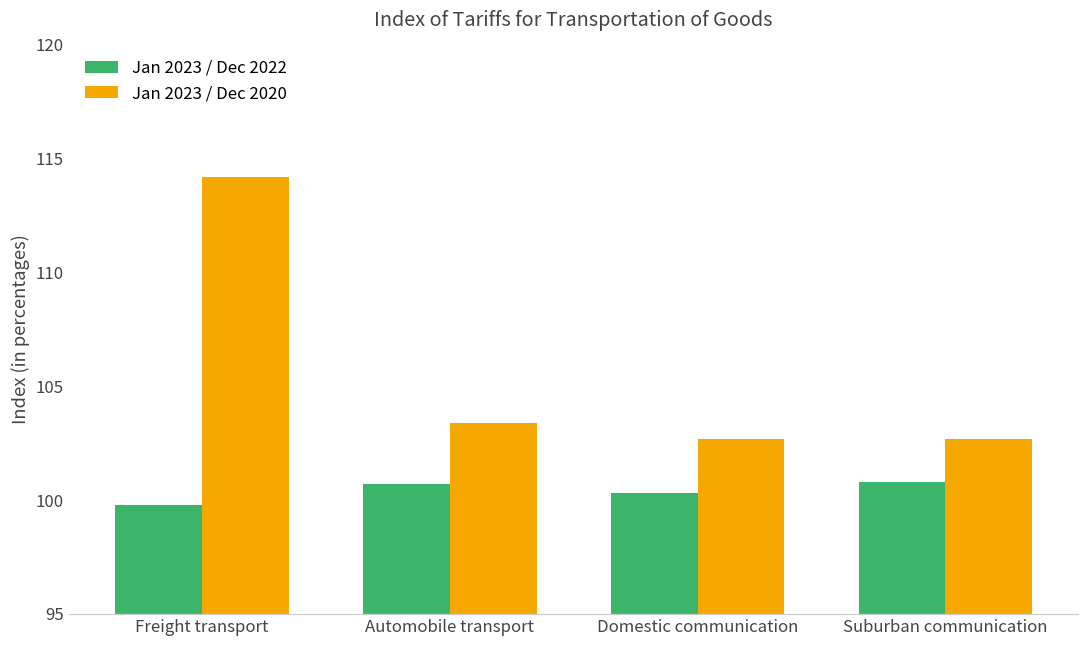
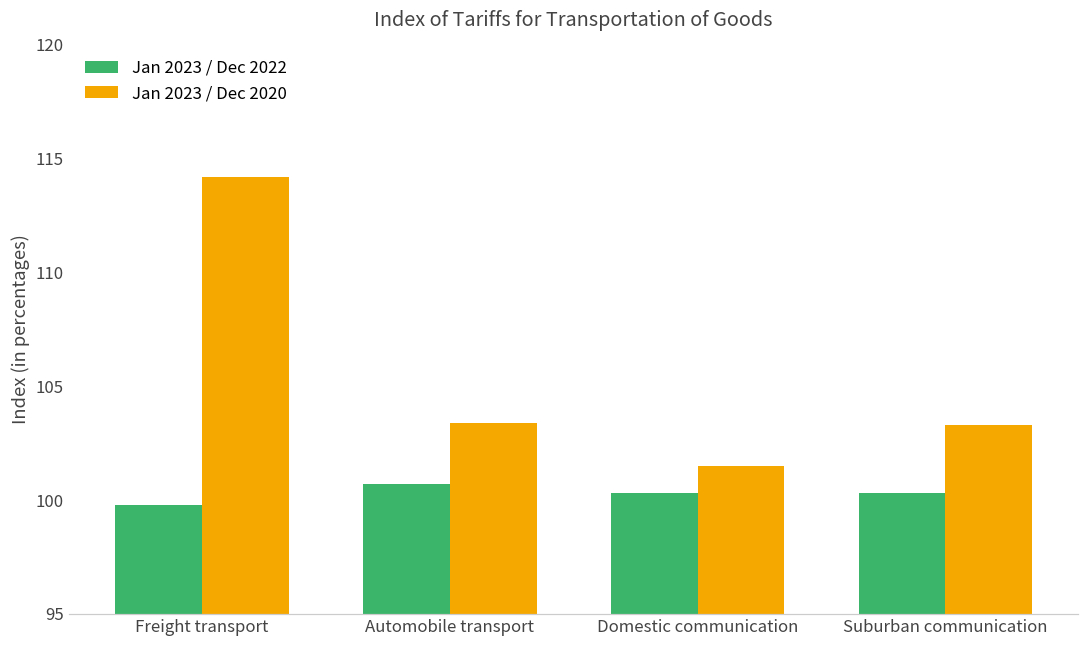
  {
    "Jan 2023 / Dec 2022": {
      "Freight transport": 99.8,
      "Automobile transport": 100.7,
      "Domestic communication": 100.3,
-     "Suburban communication": 100.8
+     "Suburban communication": 100.3
    },
    "Jan 2023 / Dec 2020": {
      "Freight transport": 114.2,
      "Automobile transport": 103.4,
-     "Domestic communication": 102.7,
-     "Suburban communication": 102.7
+     "Domestic communication": 101.5,
+     "Suburban communication": 103.3
    }
  }
